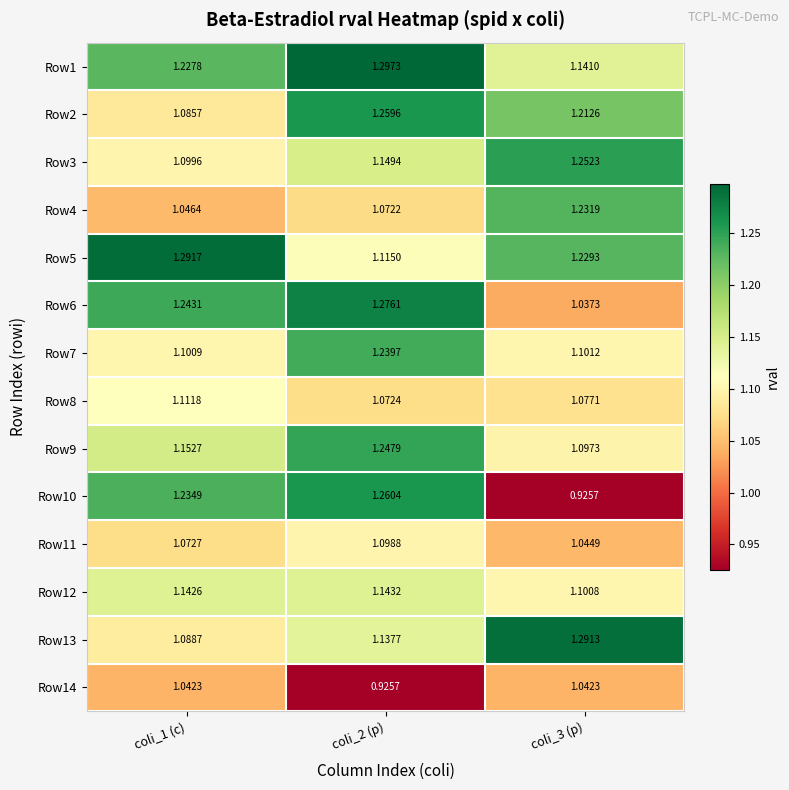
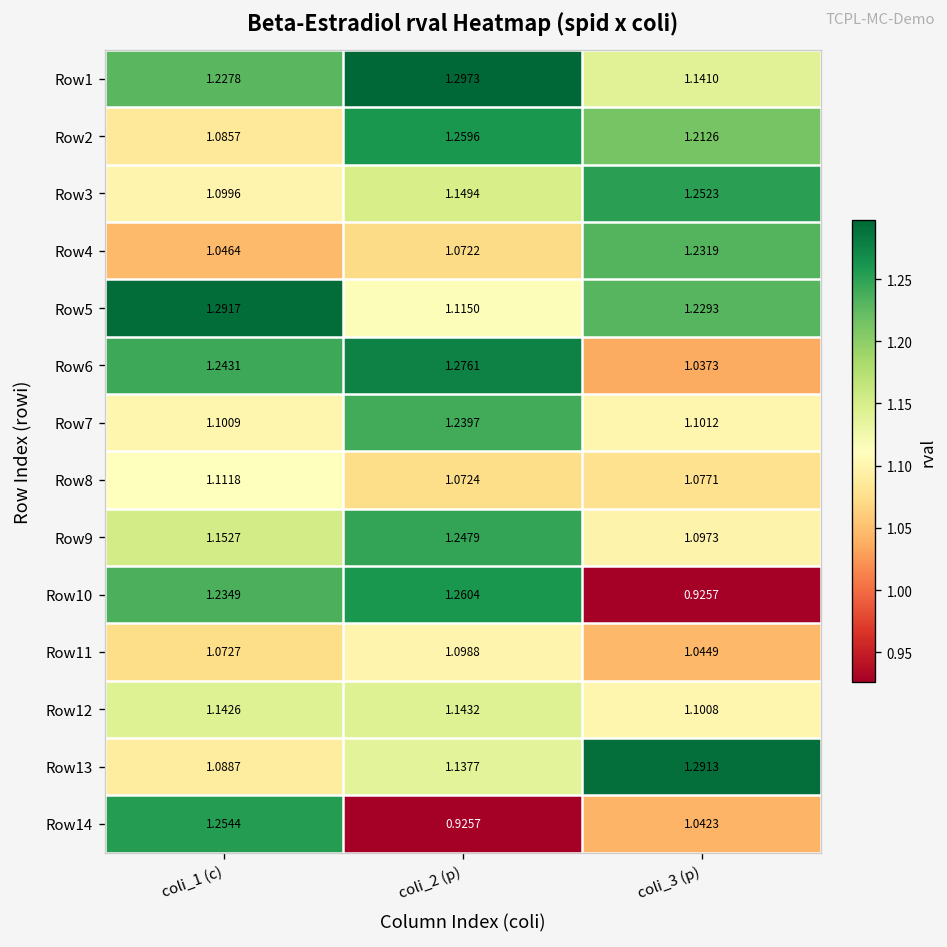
  {
    "Row1": {
      "coli_1 (c)": 1.2278,
      "coli_2 (p)": 1.2973,
      "coli_3 (p)": 1.1410
    },
    "Row2": {
      "coli_1 (c)": 1.0857,
      "coli_2 (p)": 1.2596,
      "coli_3 (p)": 1.2126
    },
    "Row3": {
      "coli_1 (c)": 1.0996,
      "coli_2 (p)": 1.1494,
      "coli_3 (p)": 1.2523
    },
    "Row4": {
      "coli_1 (c)": 1.0464,
      "coli_2 (p)": 1.0722,
      "coli_3 (p)": 1.2319
    },
    "Row5": {
      "coli_1 (c)": 1.2917,
      "coli_2 (p)": 1.1150,
      "coli_3 (p)": 1.2293
    },
    "Row6": {
      "coli_1 (c)": 1.2431,
      "coli_2 (p)": 1.2761,
      "coli_3 (p)": 1.0373
    },
    "Row7": {
      "coli_1 (c)": 1.1009,
      "coli_2 (p)": 1.2397,
      "coli_3 (p)": 1.1012
    },
    "Row8": {
      "coli_1 (c)": 1.1118,
      "coli_2 (p)": 1.0724,
      "coli_3 (p)": 1.0771
    },
    "Row9": {
      "coli_1 (c)": 1.1527,
      "coli_2 (p)": 1.2479,
      "coli_3 (p)": 1.0973
    },
    "Row10": {
      "coli_1 (c)": 1.2349,
      "coli_2 (p)": 1.2604,
      "coli_3 (p)": 0.9257
    },
    "Row11": {
      "coli_1 (c)": 1.0727,
      "coli_2 (p)": 1.0988,
      "coli_3 (p)": 1.0449
    },
    "Row12": {
      "coli_1 (c)": 1.1426,
      "coli_2 (p)": 1.1432,
      "coli_3 (p)": 1.1008
    },
    "Row13": {
      "coli_1 (c)": 1.0887,
      "coli_2 (p)": 1.1377,
      "coli_3 (p)": 1.2913
    },
    "Row14": {
-     "coli_1 (c)": 1.0423,
+     "coli_1 (c)": 1.2544,
      "coli_2 (p)": 0.9257,
      "coli_3 (p)": 1.0423
    }
  }
